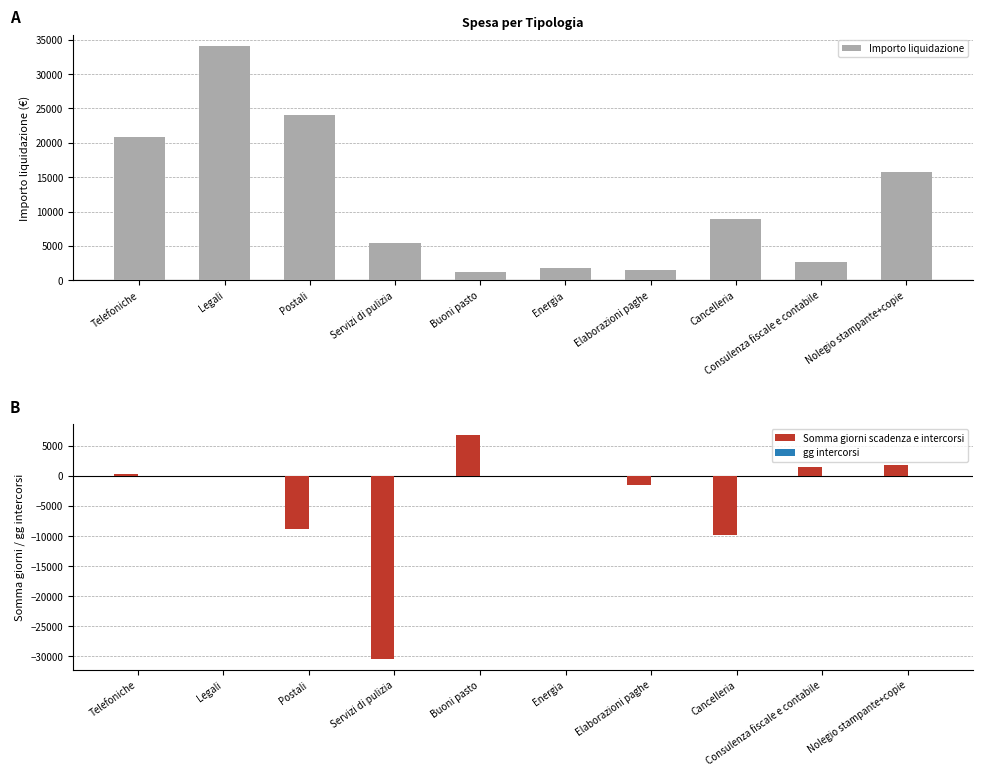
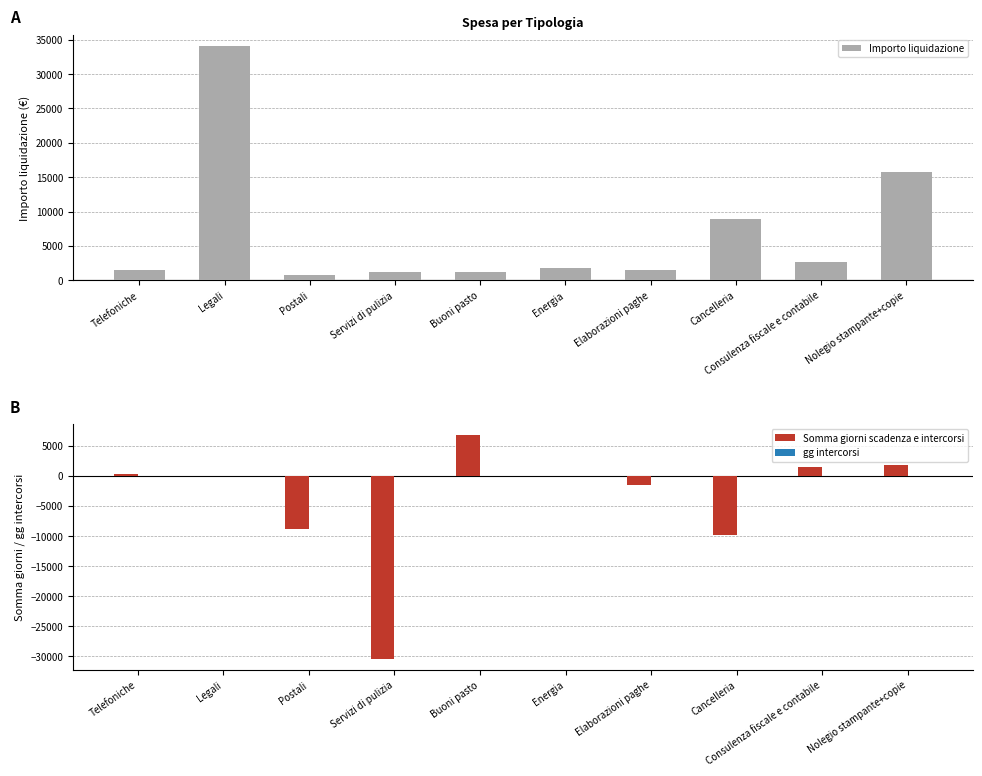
  {
    "Spesa per Tipologia": {
-     "Telefoniche": 21000,
+     "Telefoniche": 1000,
      "Legali": 34000,
-     "Postali": 24000,
-     "Servizi di pulizia": 5000,
+     "Postali": 1000,
+     "Servizi di pulizia": 1000,
      "Buoni pasto": 1000,
      "Energia": 2000,
      "Elaborazioni paghe": 2000,
      "Cancelleria": 9000,
      "Consulenza fiscale e contabile": 3000,
      "Nolegio stampante+copie": 16000
    }
  }
